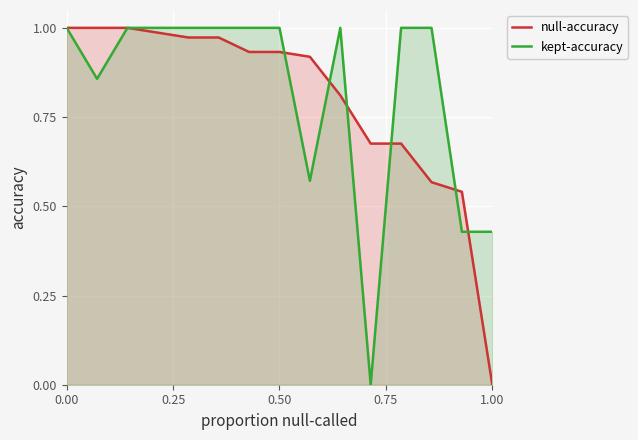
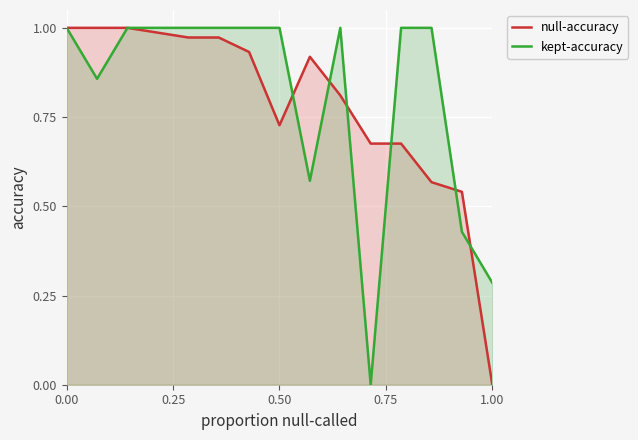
  {
    "null-accuracy": {
-     "0.50": 0.93,
+     "0.50": 0.73,
      "1.00": 0.00
    },
    "kept-accuracy": {
      "0.50": 1.00,
-     "1.00": 0.43
+     "1.00": 0.29
    }
  }
